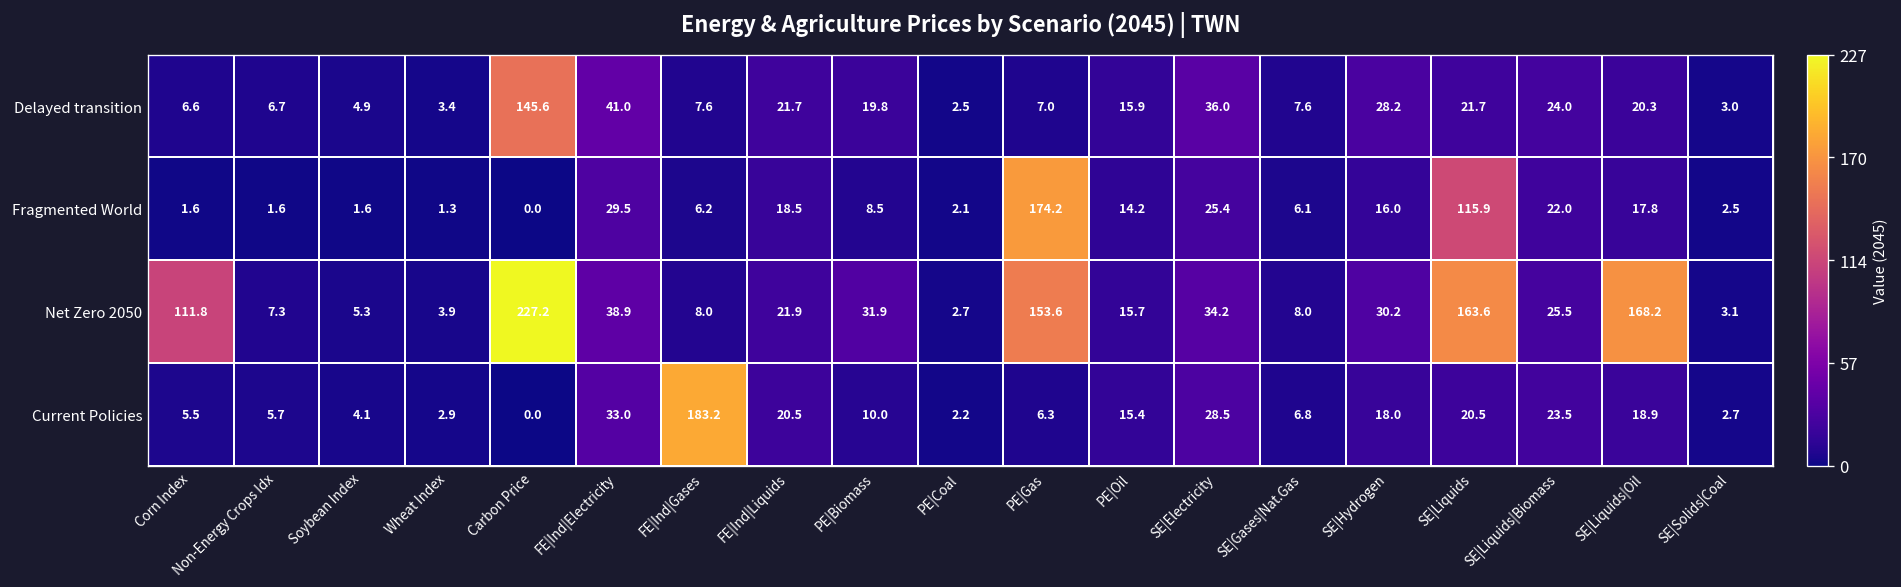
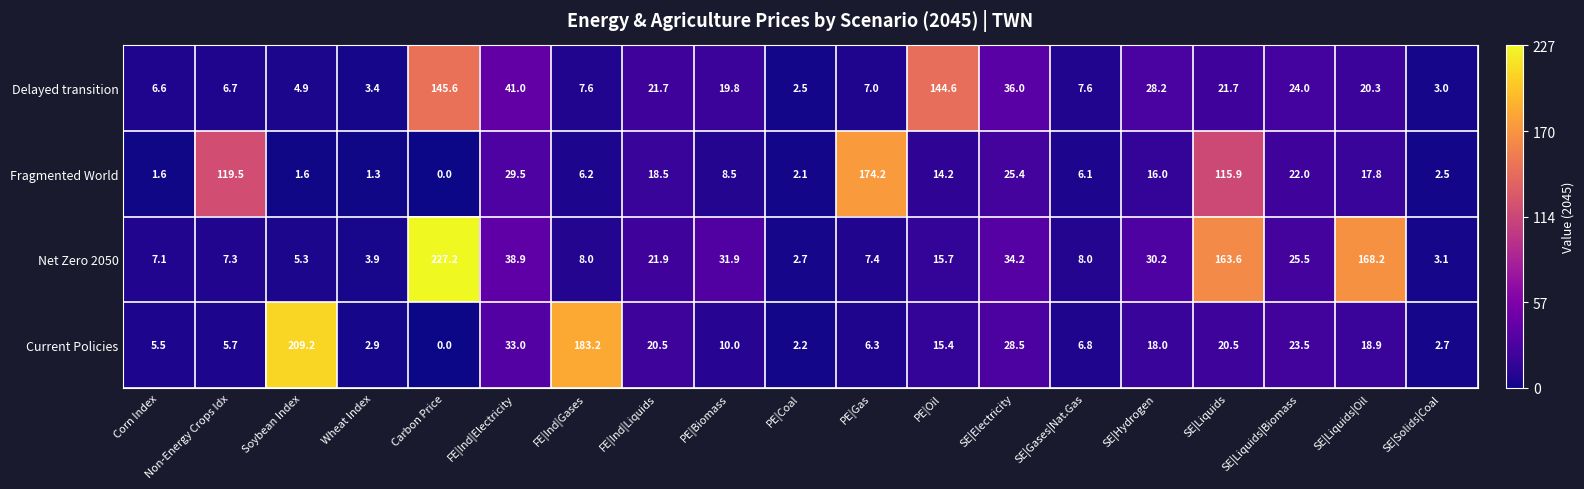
  {
    "Delayed transition": {
      "Corn Index": 6.6,
      "Non-Energy Crops Idx": 6.7,
      "Soybean Index": 4.9,
      "Wheat Index": 3.4,
      "Carbon Price": 145.6,
      "FE|Ind|Electricity": 41.0,
      "FE|Ind|Gases": 7.6,
      "FE|Ind|Liquids": 21.7,
      "PE|Biomass": 19.8,
      "PE|Coal": 2.5,
      "PE|Gas": 7.0,
-     "PE|Oil": 15.9,
+     "PE|Oil": 144.6,
      "SE|Electricity": 36.0,
      "SE|Gases|Nat.Gas": 7.6,
      "SE|Hydrogen": 28.2,
      "SE|Liquids": 21.7,
      "SE|Liquids|Biomass": 24.0,
      "SE|Liquids|Oil": 20.3,
      "SE|Solids|Coal": 3.0
    },
    "Fragmented World": {
      "Corn Index": 1.6,
-     "Non-Energy Crops Idx": 1.6,
+     "Non-Energy Crops Idx": 119.5,
      "Soybean Index": 1.6,
      "Wheat Index": 1.3,
      "Carbon Price": 0.0,
      "FE|Ind|Electricity": 29.5,
      "FE|Ind|Gases": 6.2,
      "FE|Ind|Liquids": 18.5,
      "PE|Biomass": 8.5,
      "PE|Coal": 2.1,
      "PE|Gas": 174.2,
      "PE|Oil": 14.2,
      "SE|Electricity": 25.4,
      "SE|Gases|Nat.Gas": 6.1,
      "SE|Hydrogen": 16.0,
      "SE|Liquids": 115.9,
      "SE|Liquids|Biomass": 22.0,
      "SE|Liquids|Oil": 17.8,
      "SE|Solids|Coal": 2.5
    },
    "Net Zero 2050": {
-     "Corn Index": 111.8,
+     "Corn Index": 7.1,
      "Non-Energy Crops Idx": 7.3,
      "Soybean Index": 5.3,
      "Wheat Index": 3.9,
      "Carbon Price": 227.2,
      "FE|Ind|Electricity": 38.9,
      "FE|Ind|Gases": 8.0,
      "FE|Ind|Liquids": 21.9,
      "PE|Biomass": 31.9,
      "PE|Coal": 2.7,
-     "PE|Gas": 153.6,
+     "PE|Gas": 7.4,
      "PE|Oil": 15.7,
      "SE|Electricity": 34.2,
      "SE|Gases|Nat.Gas": 8.0,
      "SE|Hydrogen": 30.2,
      "SE|Liquids": 163.6,
      "SE|Liquids|Biomass": 25.5,
      "SE|Liquids|Oil": 168.2,
      "SE|Solids|Coal": 3.1
    },
    "Current Policies": {
      "Corn Index": 5.5,
      "Non-Energy Crops Idx": 5.7,
-     "Soybean Index": 4.1,
+     "Soybean Index": 209.2,
      "Wheat Index": 2.9,
      "Carbon Price": 0.0,
      "FE|Ind|Electricity": 33.0,
      "FE|Ind|Gases": 183.2,
      "FE|Ind|Liquids": 20.5,
      "PE|Biomass": 10.0,
      "PE|Coal": 2.2,
      "PE|Gas": 6.3,
      "PE|Oil": 15.4,
      "SE|Electricity": 28.5,
      "SE|Gases|Nat.Gas": 6.8,
      "SE|Hydrogen": 18.0,
      "SE|Liquids": 20.5,
      "SE|Liquids|Biomass": 23.5,
      "SE|Liquids|Oil": 18.9,
      "SE|Solids|Coal": 2.7
    }
  }
